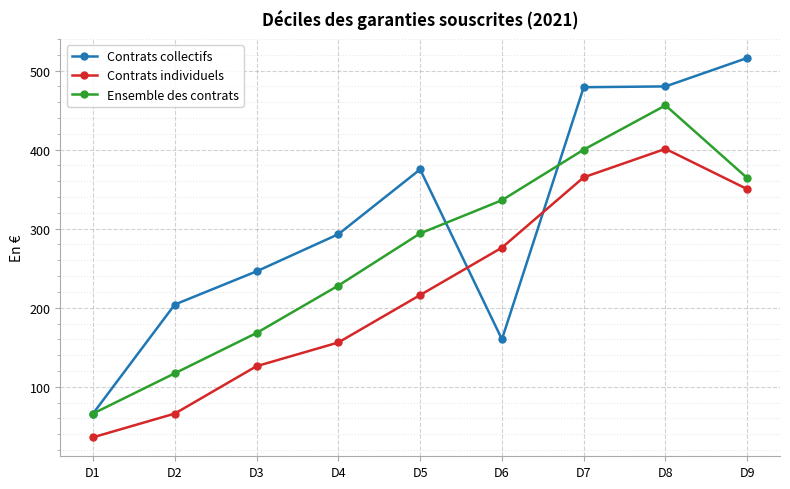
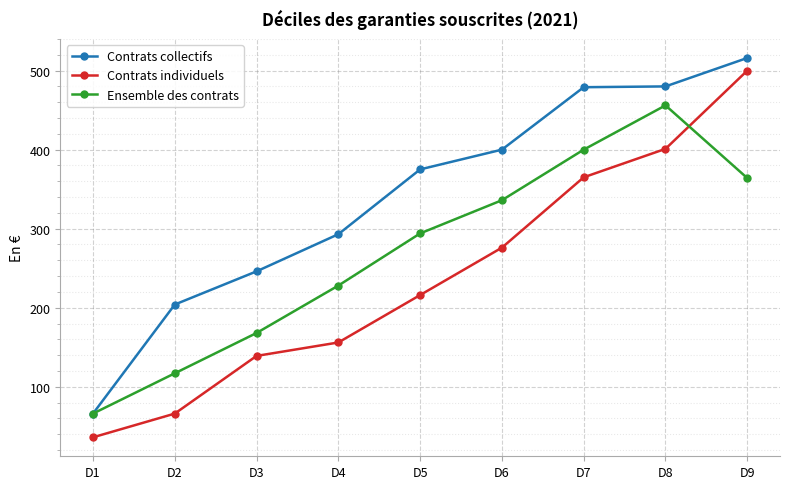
  {
    "Contrats collectifs": {
      "D2": 200,
      "D3": 250,
      "D4": 290,
      "D5": 380,
-     "D6": 160,
+     "D6": 400,
      "D7": 480,
      "D8": 480,
      "D9": 520
    },
    "Contrats individuels": {
      "D1": 40,
      "D2": 70,
-     "D3": 130,
+     "D3": 140,
      "D4": 160,
      "D5": 220,
      "D6": 280,
      "D7": 370,
      "D8": 400,
-     "D9": 350
+     "D9": 500
    },
    "Ensemble des contrats": {
      "D2": 120,
      "D3": 170,
      "D4": 230,
      "D5": 290,
      "D6": 340,
      "D7": 400,
      "D8": 460,
      "D9": 360
    }
  }
